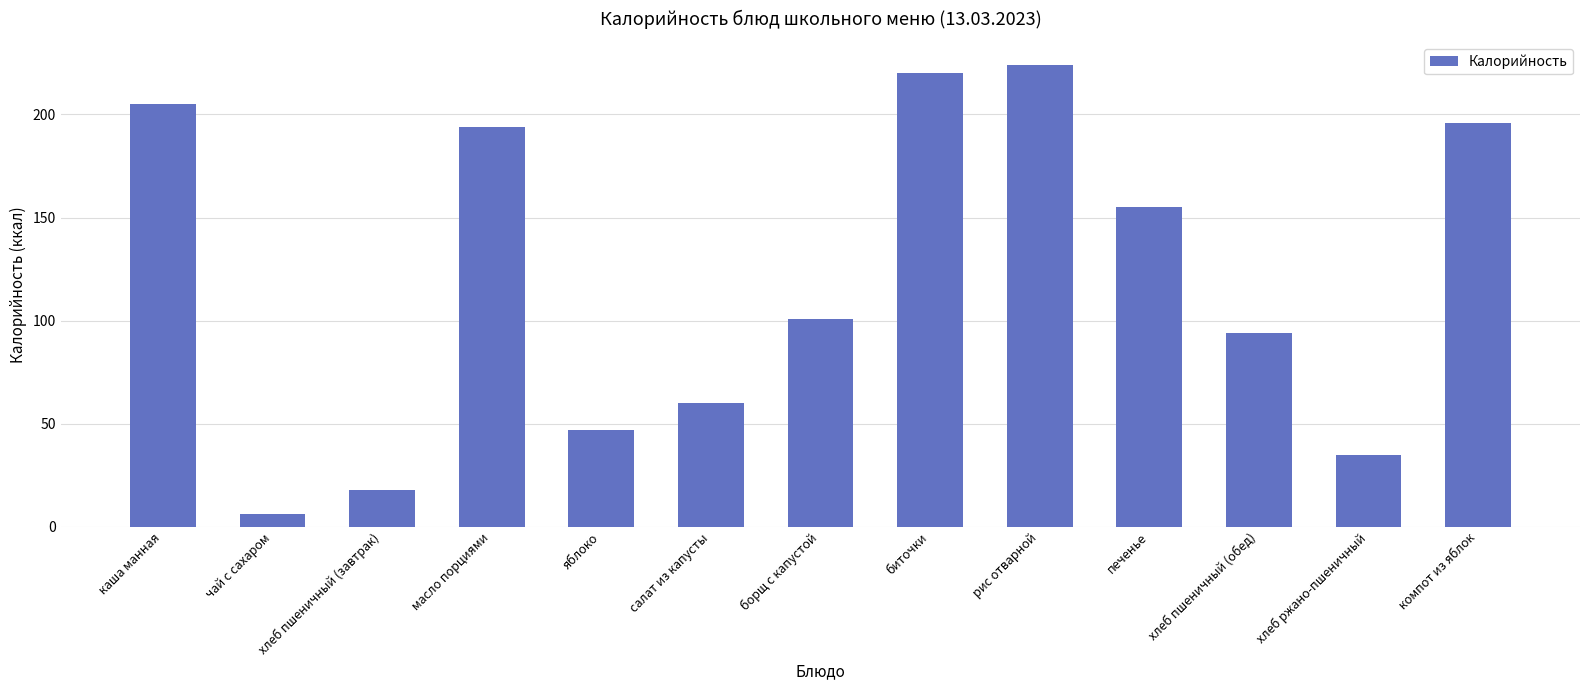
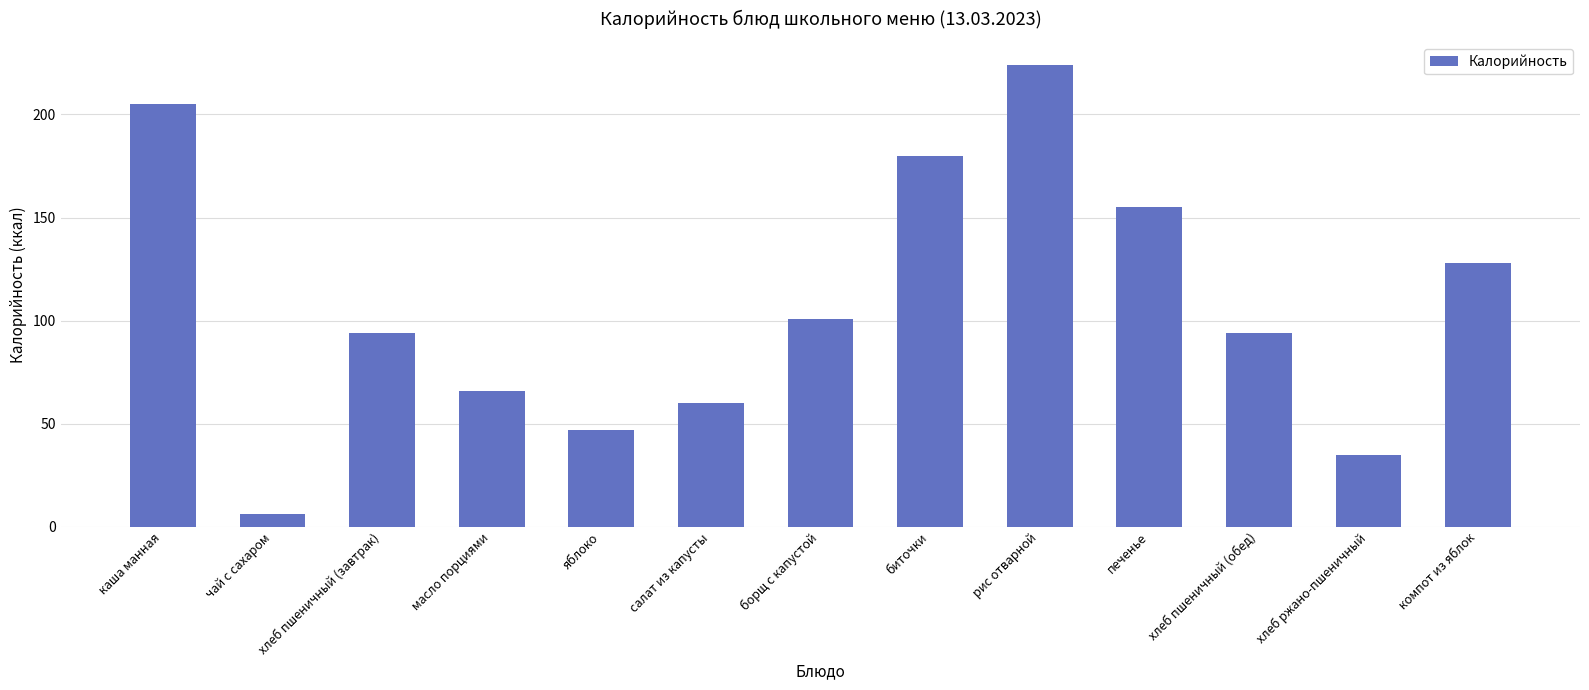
  {
    "каша манная": 205,
    "чай с сахаром": 6,
-   "хлеб пшеничный (завтрак)": 18,
-   "масло порциями": 194,
+   "хлеб пшеничный (завтрак)": 94,
+   "масло порциями": 66,
    "яблоко": 47,
    "салат из капусты": 60,
    "борщ с капустой": 101,
-   "биточки": 220,
+   "биточки": 180,
    "рис отварной": 224,
    "печенье": 155,
    "хлеб пшеничный (обед)": 94,
    "хлеб ржано-пшеничный": 35,
-   "компот из яблок": 196
+   "компот из яблок": 128
  }
